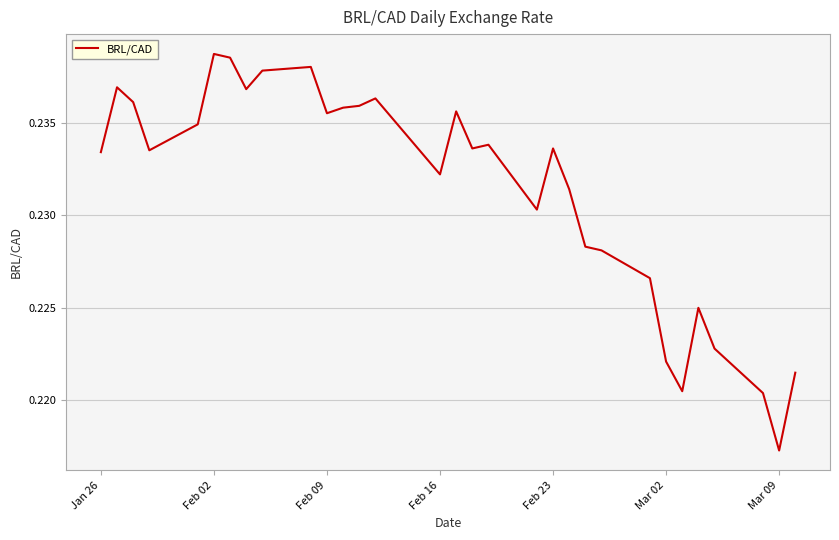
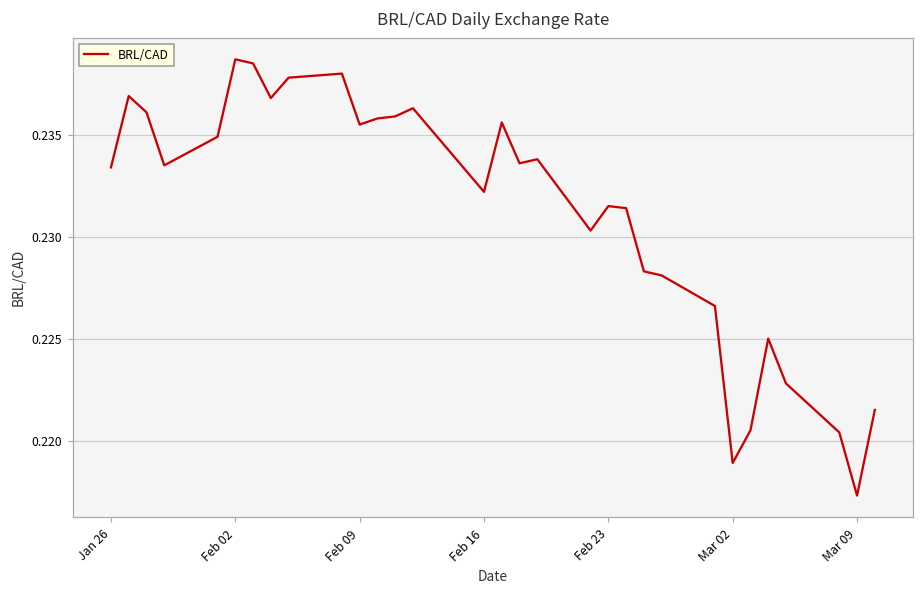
  {
    "Jan 26": 0.2334,
    "Feb 02": 0.2387,
    "Feb 09": 0.2355,
    "Feb 16": 0.2322,
-   "Feb 23": 0.2336,
-   "Mar 02": 0.2221,
+   "Feb 23": 0.2315,
+   "Mar 02": 0.2189,
    "Mar 09": 0.2173
  }
